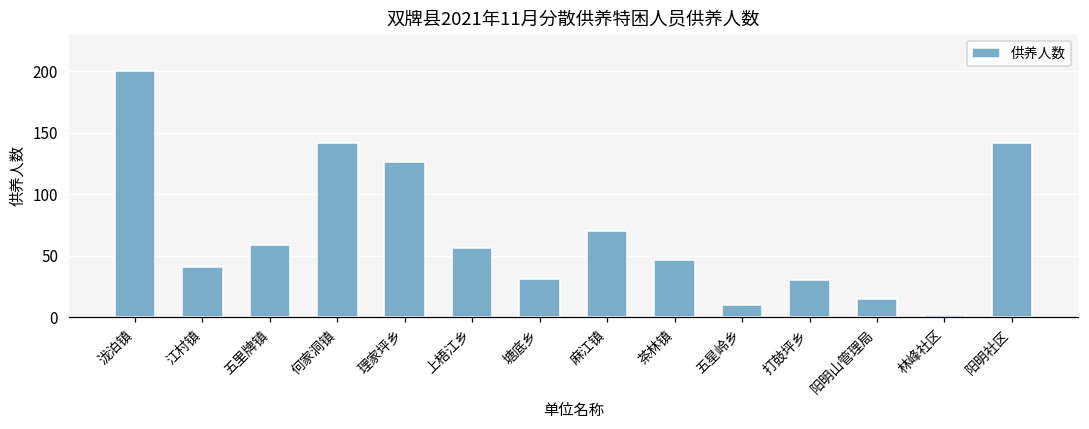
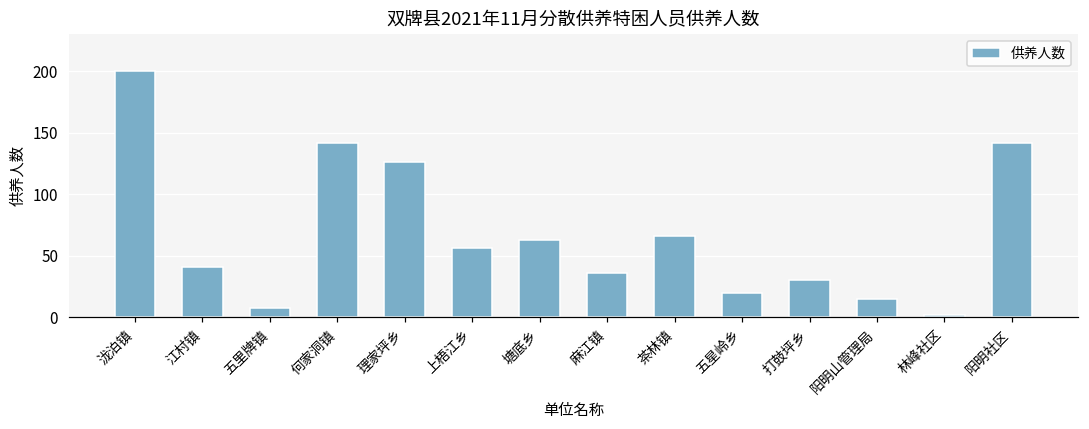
  {
    "泷泊镇": 200,
    "江村镇": 41,
-   "五里牌镇": 59,
+   "五里牌镇": 8,
    "何家洞镇": 142,
    "理家坪乡": 126,
    "上梧江乡": 56,
-   "塘底乡": 31,
-   "麻江镇": 70,
-   "茶林镇": 47,
-   "五星岭乡": 10,
+   "塘底乡": 63,
+   "麻江镇": 36,
+   "茶林镇": 66,
+   "五星岭乡": 20,
    "打鼓坪乡": 30,
    "阳明山管理局": 15,
    "阳明社区": 142
  }
